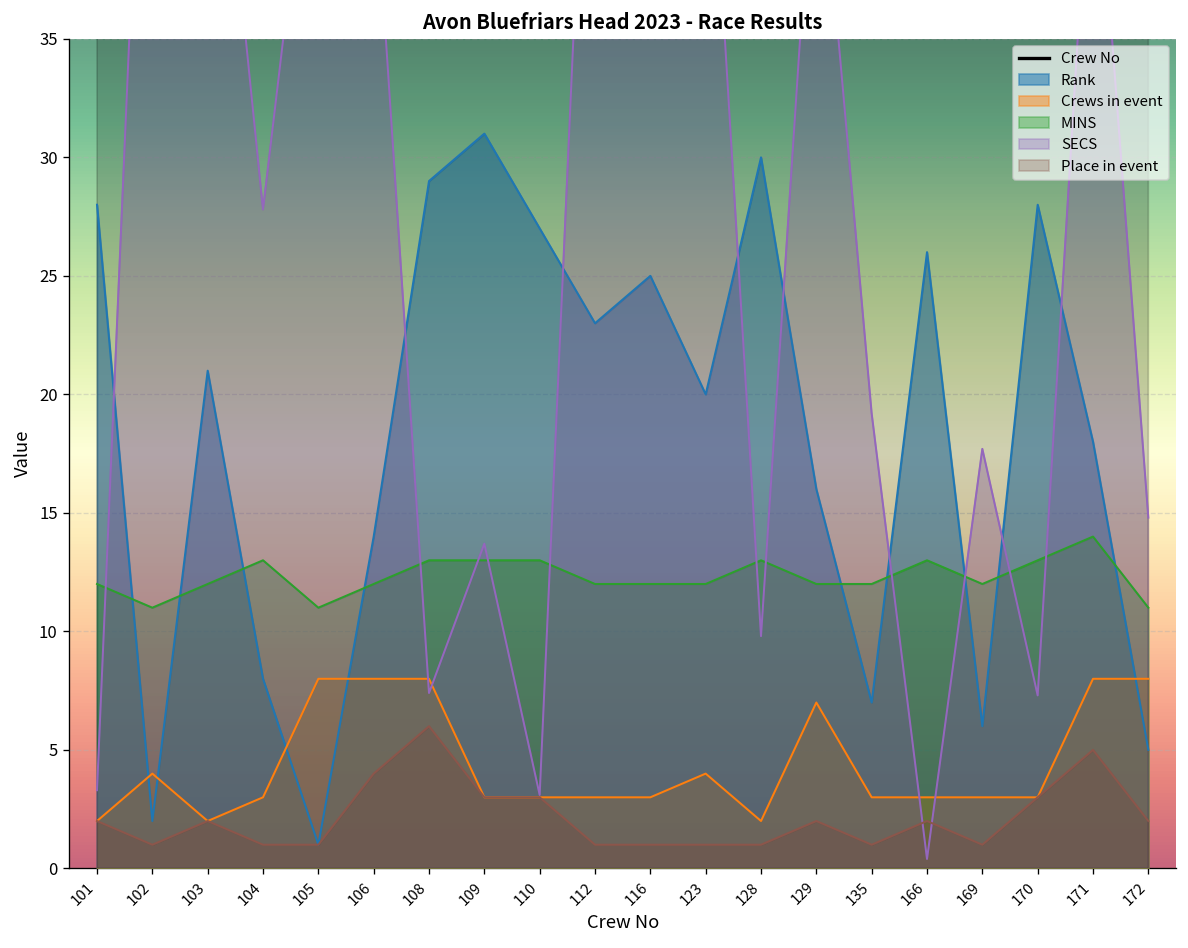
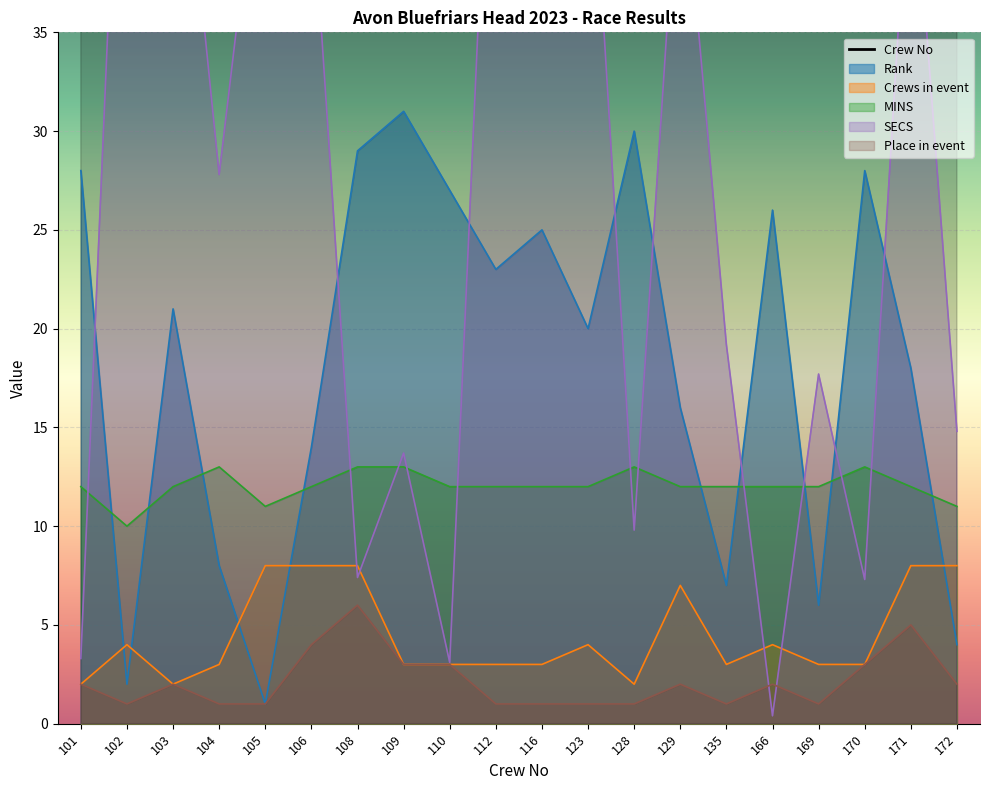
  {
    "Rank": {
      "101": 28,
      "102": 2,
      "103": 21,
      "104": 8,
      "106": 14,
      "108": 29,
      "109": 31,
      "110": 27,
      "112": 23,
      "116": 25,
      "123": 20,
      "128": 30,
      "129": 16,
      "135": 7,
      "166": 26,
      "169": 6,
      "170": 28,
      "171": 18,
-     "172": 5
+     "172": 4
    },
    "Crews in event": {
      "102": 4,
      "104": 3,
      "105": 8,
      "106": 8,
      "108": 8,
      "112": 3,
      "116": 3,
      "123": 4,
      "128": 2,
      "129": 7,
      "135": 3,
-     "166": 3,
+     "166": 4,
      "169": 3,
      "171": 8,
      "172": 8
    },
    "MINS": {
      "101": 12,
-     "102": 11,
+     "102": 10,
      "103": 12,
      "104": 13,
      "105": 11,
      "106": 12,
      "108": 13,
      "109": 13,
-     "110": 13,
+     "110": 12,
      "112": 12,
      "116": 12,
      "123": 12,
      "128": 13,
      "129": 12,
      "135": 12,
-     "166": 13,
+     "166": 12,
      "169": 12,
      "170": 13,
-     "171": 14,
+     "171": 12,
      "172": 11
    }
  }
